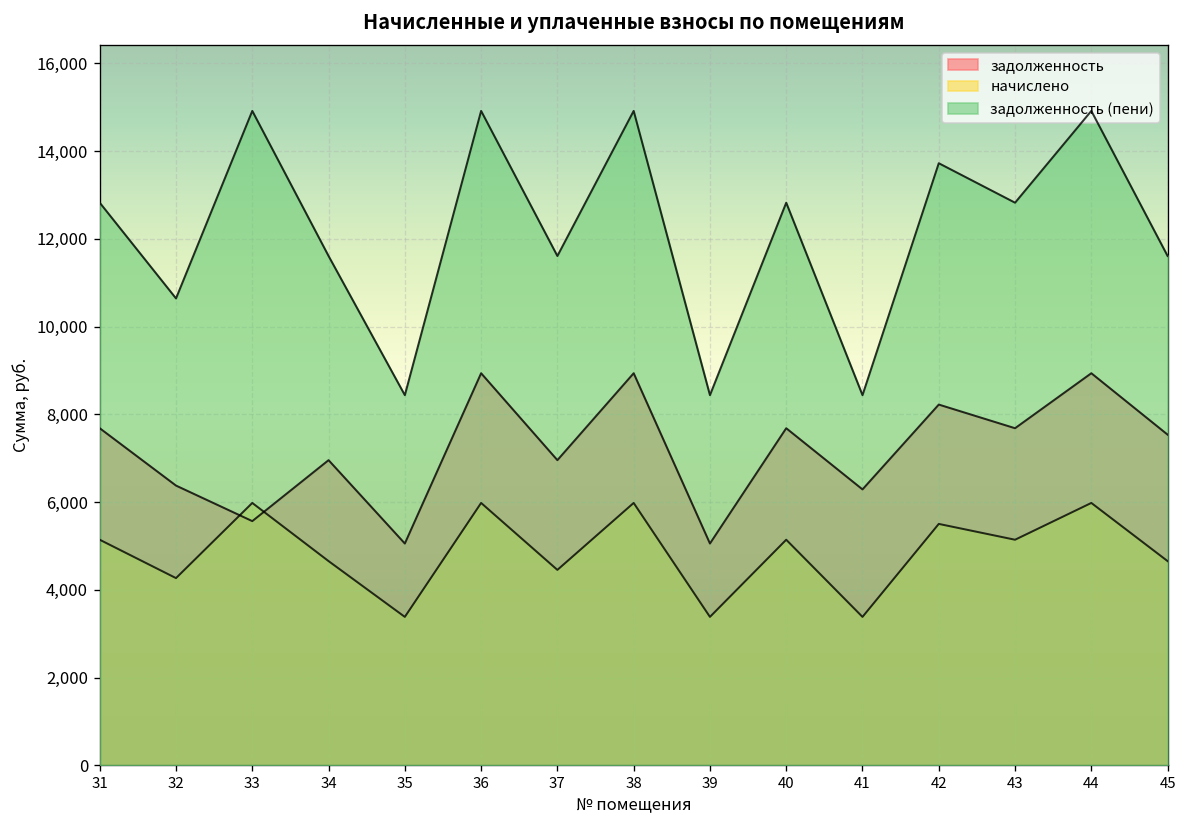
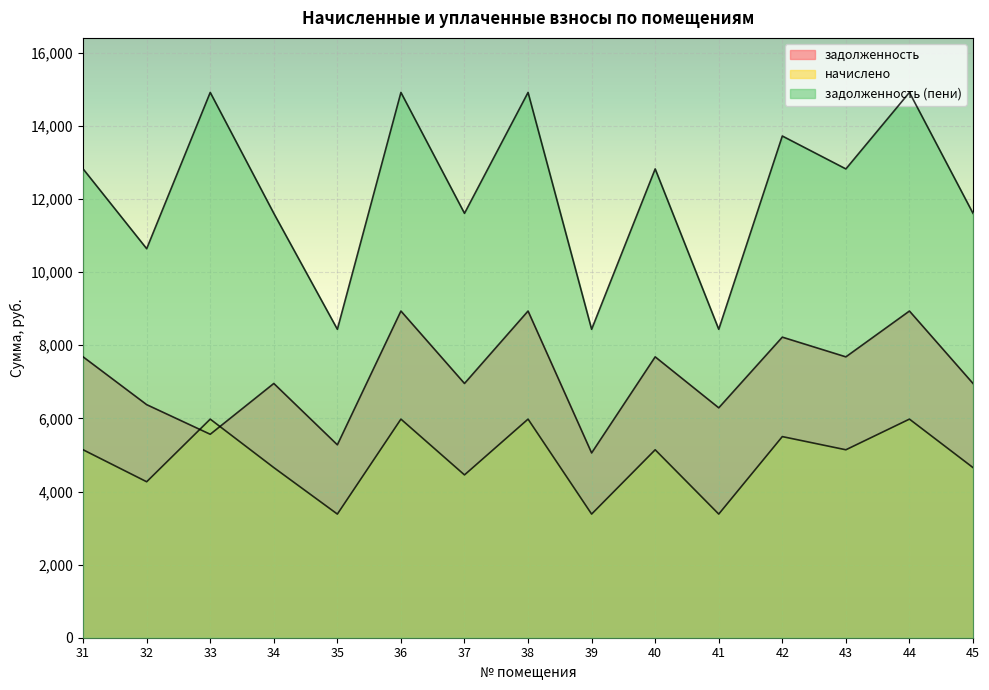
  {
    "задолженность": {
      "31": "7,700",
      "32": "6,400",
      "33": "5,600",
      "34": "7,000",
-     "35": "5,100",
+     "35": "5,300",
      "36": "8,900",
      "37": "7,000",
      "38": "8,900",
      "39": "5,100",
      "40": "7,700",
      "41": "6,300",
      "42": "8,200",
      "43": "7,700",
      "44": "8,900",
-     "45": "7,500"
+     "45": "7,000"
    },
    "начислено": {
      "31": "5,100",
      "32": "4,300",
      "33": "6,000",
      "34": "4,700",
      "35": "3,400",
      "36": "6,000",
      "37": "4,500",
      "38": "6,000",
      "39": "3,400",
      "40": "5,100",
      "41": "3,400",
      "42": "5,500",
      "43": "5,100",
      "44": "6,000",
      "45": "4,700"
    },
    "задолженность (пени)": {
      "31": "12,800",
      "32": "10,600",
      "33": "14,900",
      "34": "11,600",
      "35": "8,400",
      "36": "14,900",
      "37": "11,600",
      "38": "14,900",
      "39": "8,400",
      "40": "12,800",
      "41": "8,400",
      "42": "13,700",
      "43": "12,800",
      "45": "11,600"
    }
  }
